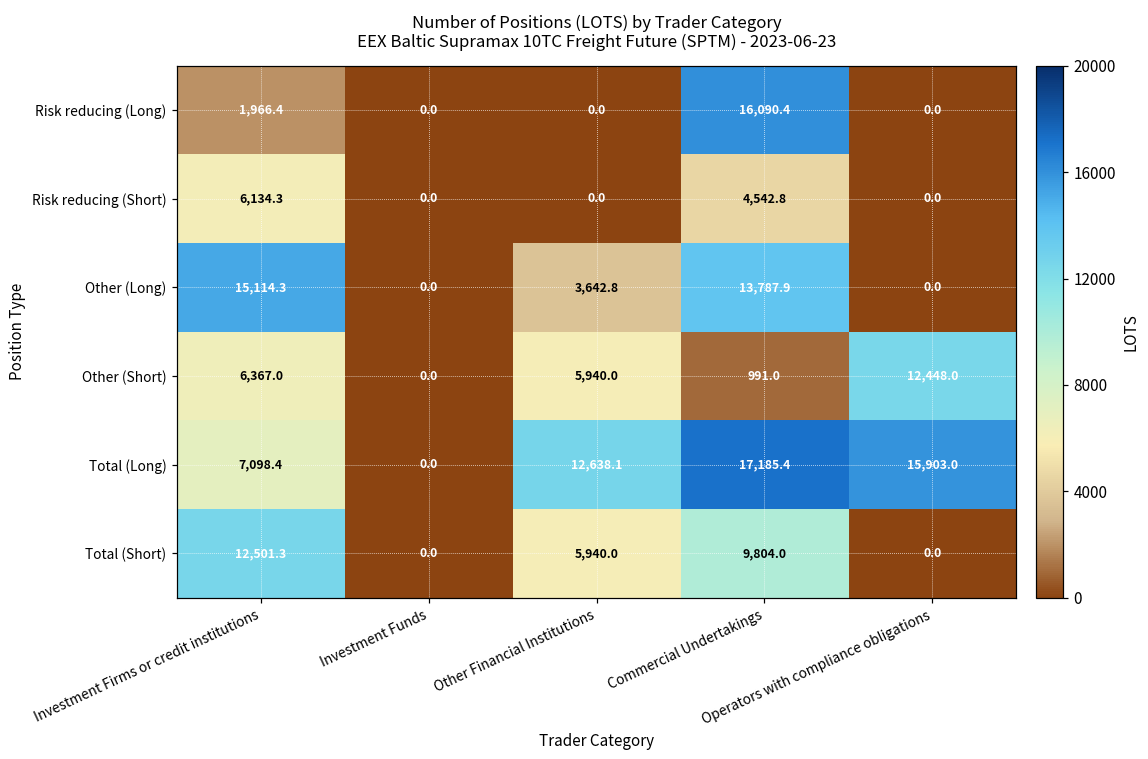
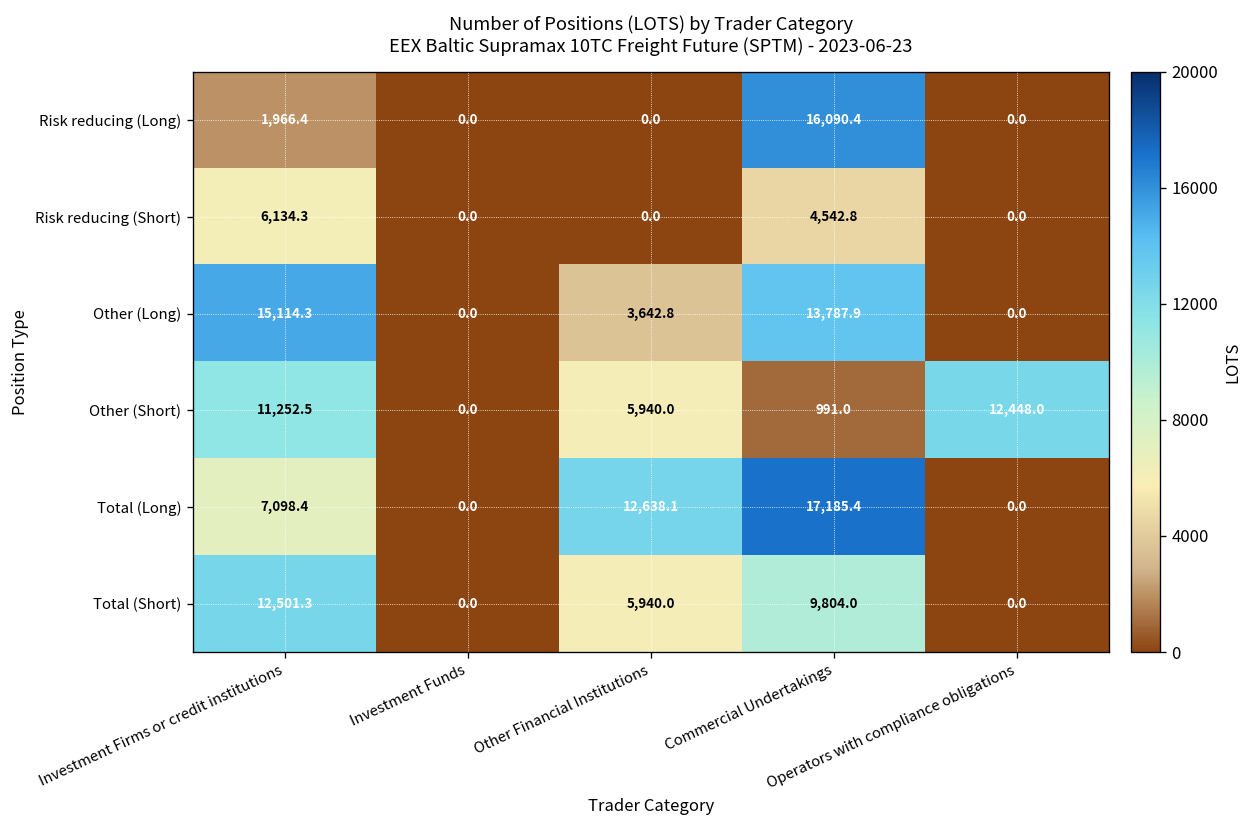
  {
    "Risk reducing (Long)": {
      "Investment Firms or credit institutions": "1,966.4",
      "Investment Funds": "0.0",
      "Other Financial Institutions": "0.0",
      "Commercial Undertakings": "16,090.4",
      "Operators with compliance obligations": "0.0"
    },
    "Risk reducing (Short)": {
      "Investment Firms or credit institutions": "6,134.3",
      "Investment Funds": "0.0",
      "Other Financial Institutions": "0.0",
      "Commercial Undertakings": "4,542.8",
      "Operators with compliance obligations": "0.0"
    },
    "Other (Long)": {
      "Investment Firms or credit institutions": "15,114.3",
      "Investment Funds": "0.0",
      "Other Financial Institutions": "3,642.8",
      "Commercial Undertakings": "13,787.9",
      "Operators with compliance obligations": "0.0"
    },
    "Other (Short)": {
-     "Investment Firms or credit institutions": "6,367.0",
+     "Investment Firms or credit institutions": "11,252.5",
      "Investment Funds": "0.0",
      "Other Financial Institutions": "5,940.0",
      "Commercial Undertakings": "991.0",
      "Operators with compliance obligations": "12,448.0"
    },
    "Total (Long)": {
      "Investment Firms or credit institutions": "7,098.4",
      "Investment Funds": "0.0",
      "Other Financial Institutions": "12,638.1",
      "Commercial Undertakings": "17,185.4",
-     "Operators with compliance obligations": "15,903.0"
+     "Operators with compliance obligations": "0.0"
    },
    "Total (Short)": {
      "Investment Firms or credit institutions": "12,501.3",
      "Investment Funds": "0.0",
      "Other Financial Institutions": "5,940.0",
      "Commercial Undertakings": "9,804.0",
      "Operators with compliance obligations": "0.0"
    }
  }
